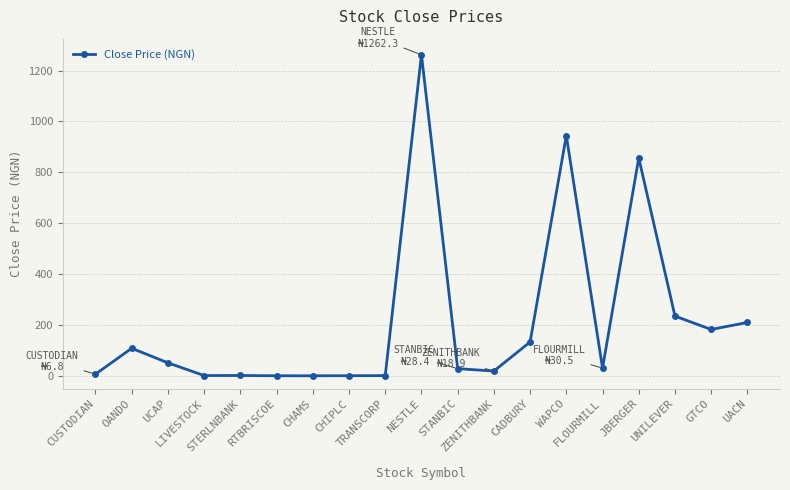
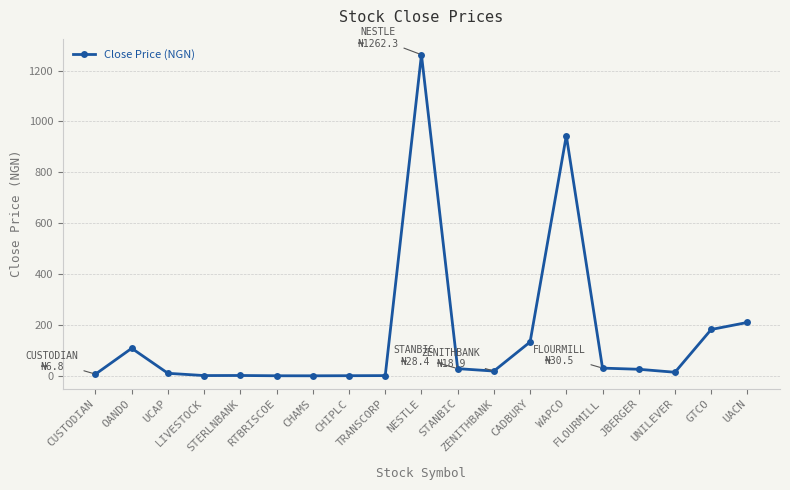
  {
    "OANDO": 110,
-   "UCAP": 50,
+   "UCAP": 10,
    "LIVESTOCK": 0,
    "STERLNBANK": 0,
    "RTBRISCOE": 0,
    "CHAMS": 0,
    "CHIPLC": 0,
    "TRANSCORP": 0,
    "CADBURY": 130,
    "WAPCO": 940,
-   "JBERGER": 860,
-   "UNILEVER": 240,
+   "JBERGER": 30,
+   "UNILEVER": 10,
    "GTCO": 180,
    "UACN": 210
  }
